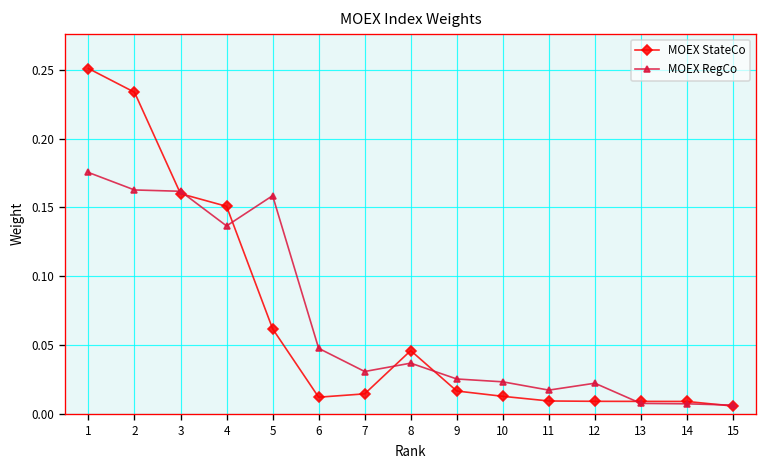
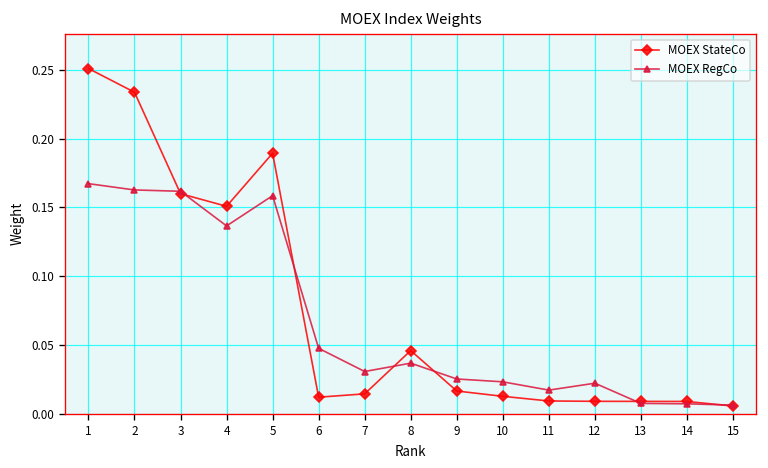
  {
    "MOEX StateCo": {
      "1": 0.251,
      "2": 0.234,
      "4": 0.151,
-     "5": 0.062,
+     "5": 0.189,
      "6": 0.012,
      "7": 0.014,
      "8": 0.046,
      "9": 0.016,
      "10": 0.013,
      "11": 0.009,
      "12": 0.009
    },
    "MOEX RegCo": {
-     "1": 0.175,
+     "1": 0.167,
      "2": 0.163,
      "4": 0.136,
      "5": 0.158,
      "6": 0.047,
      "7": 0.031,
      "8": 0.037,
      "9": 0.025,
      "10": 0.023,
      "11": 0.017,
      "12": 0.022
    }
  }
